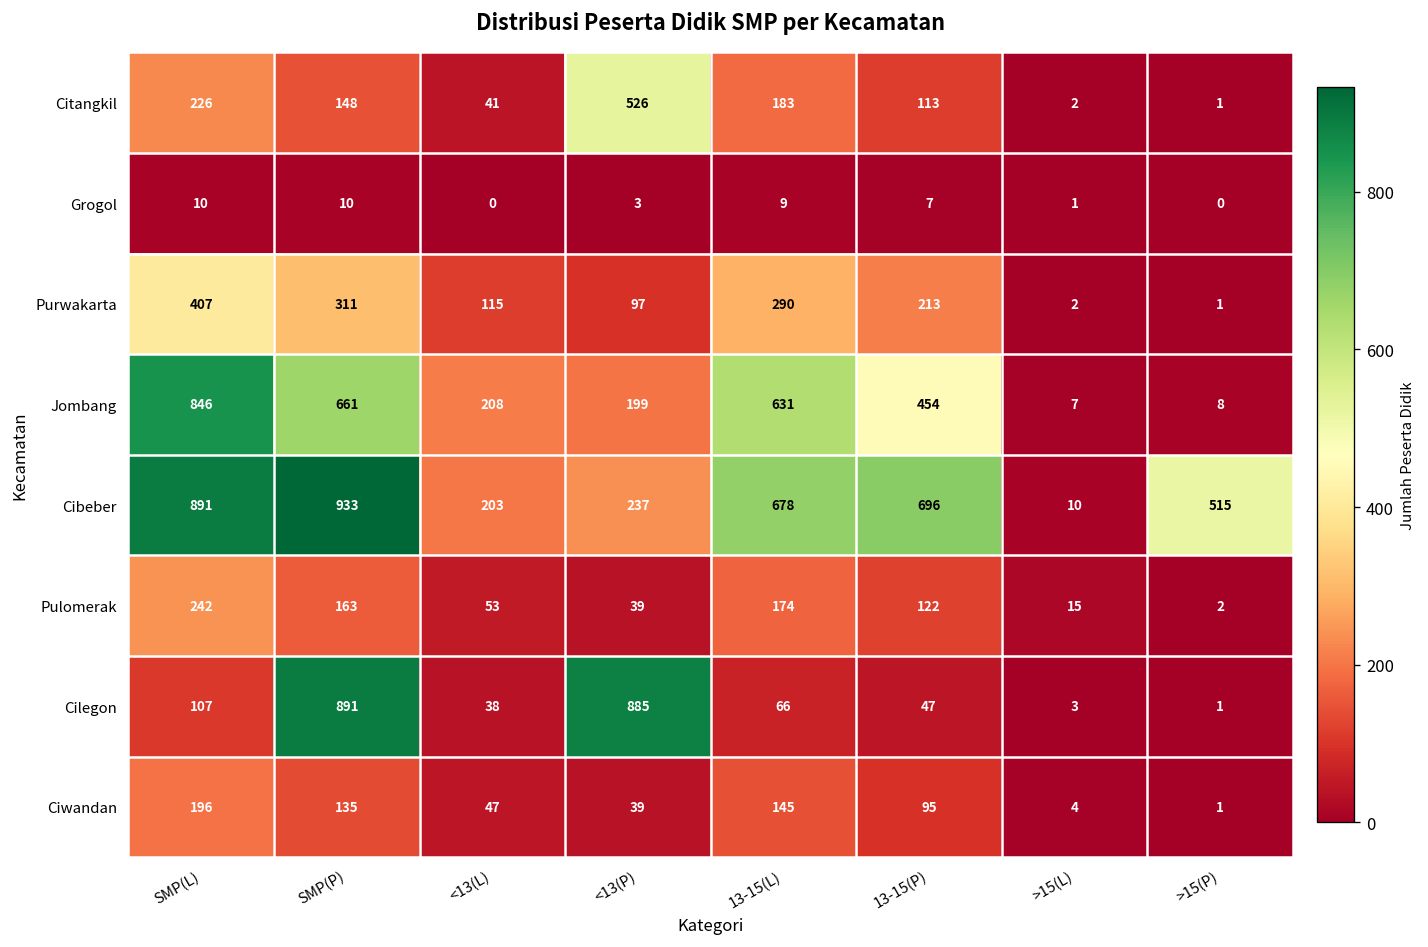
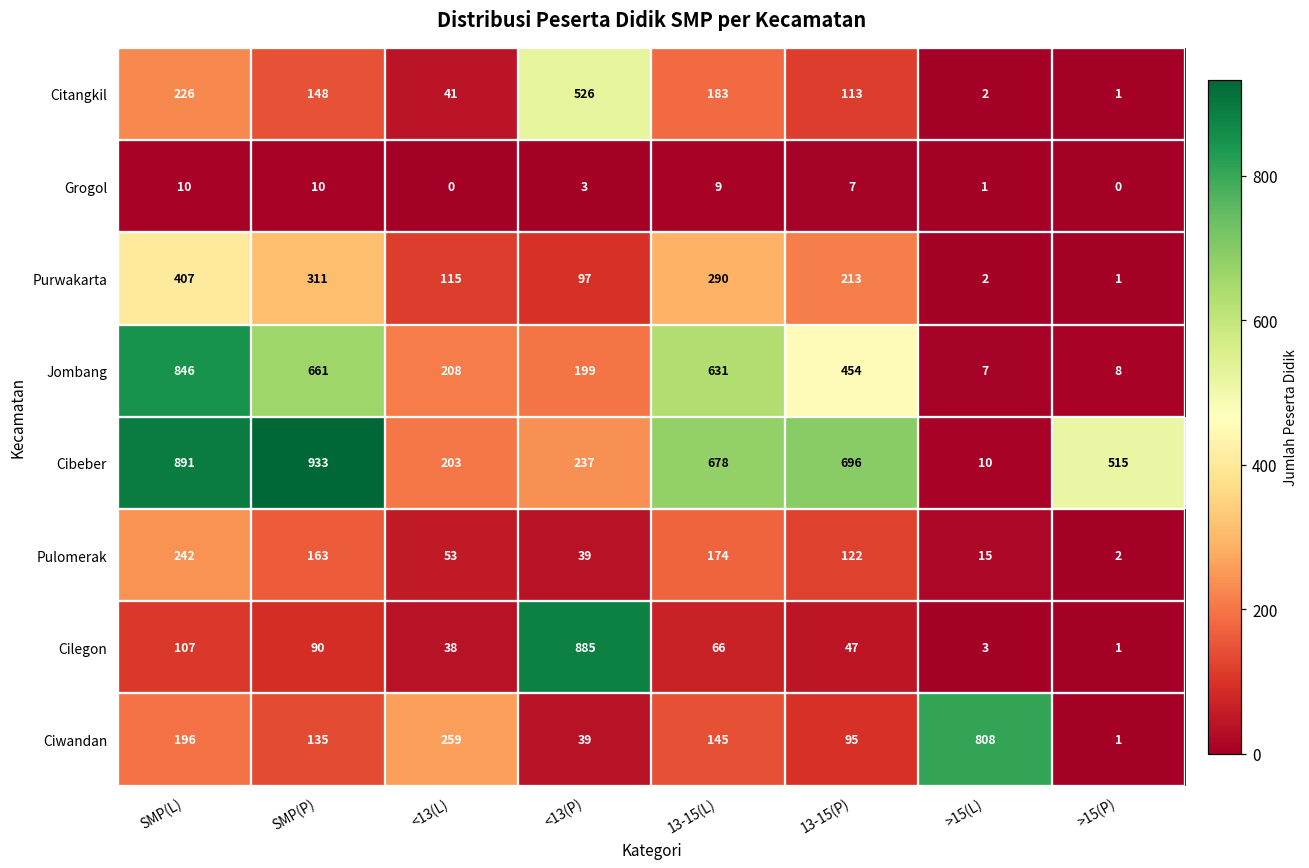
  {
    "Citangkil": {
      "SMP(L)": 226,
      "SMP(P)": 148,
      "<13(L)": 41,
      "<13(P)": 526,
      "13-15(L)": 183,
      "13-15(P)": 113,
      ">15(L)": 2,
      ">15(P)": 1
    },
    "Grogol": {
      "SMP(L)": 10,
      "SMP(P)": 10,
      "<13(L)": 0,
      "<13(P)": 3,
      "13-15(L)": 9,
      "13-15(P)": 7,
      ">15(L)": 1,
      ">15(P)": 0
    },
    "Purwakarta": {
      "SMP(L)": 407,
      "SMP(P)": 311,
      "<13(L)": 115,
      "<13(P)": 97,
      "13-15(L)": 290,
      "13-15(P)": 213,
      ">15(L)": 2,
      ">15(P)": 1
    },
    "Jombang": {
      "SMP(L)": 846,
      "SMP(P)": 661,
      "<13(L)": 208,
      "<13(P)": 199,
      "13-15(L)": 631,
      "13-15(P)": 454,
      ">15(L)": 7,
      ">15(P)": 8
    },
    "Cibeber": {
      "SMP(L)": 891,
      "SMP(P)": 933,
      "<13(L)": 203,
      "<13(P)": 237,
      "13-15(L)": 678,
      "13-15(P)": 696,
      ">15(L)": 10,
      ">15(P)": 515
    },
    "Pulomerak": {
      "SMP(L)": 242,
      "SMP(P)": 163,
      "<13(L)": 53,
      "<13(P)": 39,
      "13-15(L)": 174,
      "13-15(P)": 122,
      ">15(L)": 15,
      ">15(P)": 2
    },
    "Cilegon": {
      "SMP(L)": 107,
-     "SMP(P)": 891,
+     "SMP(P)": 90,
      "<13(L)": 38,
      "<13(P)": 885,
      "13-15(L)": 66,
      "13-15(P)": 47,
      ">15(L)": 3,
      ">15(P)": 1
    },
    "Ciwandan": {
      "SMP(L)": 196,
      "SMP(P)": 135,
-     "<13(L)": 47,
+     "<13(L)": 259,
      "<13(P)": 39,
      "13-15(L)": 145,
      "13-15(P)": 95,
-     ">15(L)": 4,
+     ">15(L)": 808,
      ">15(P)": 1
    }
  }
